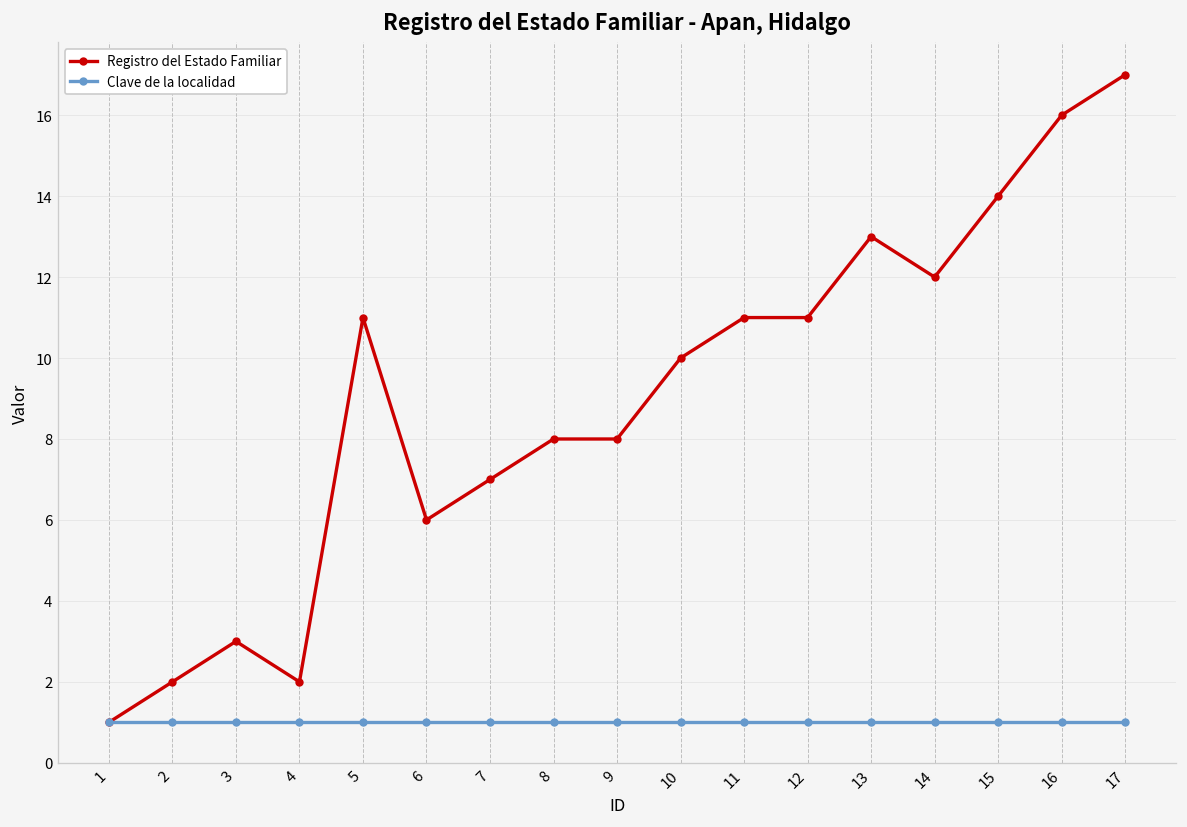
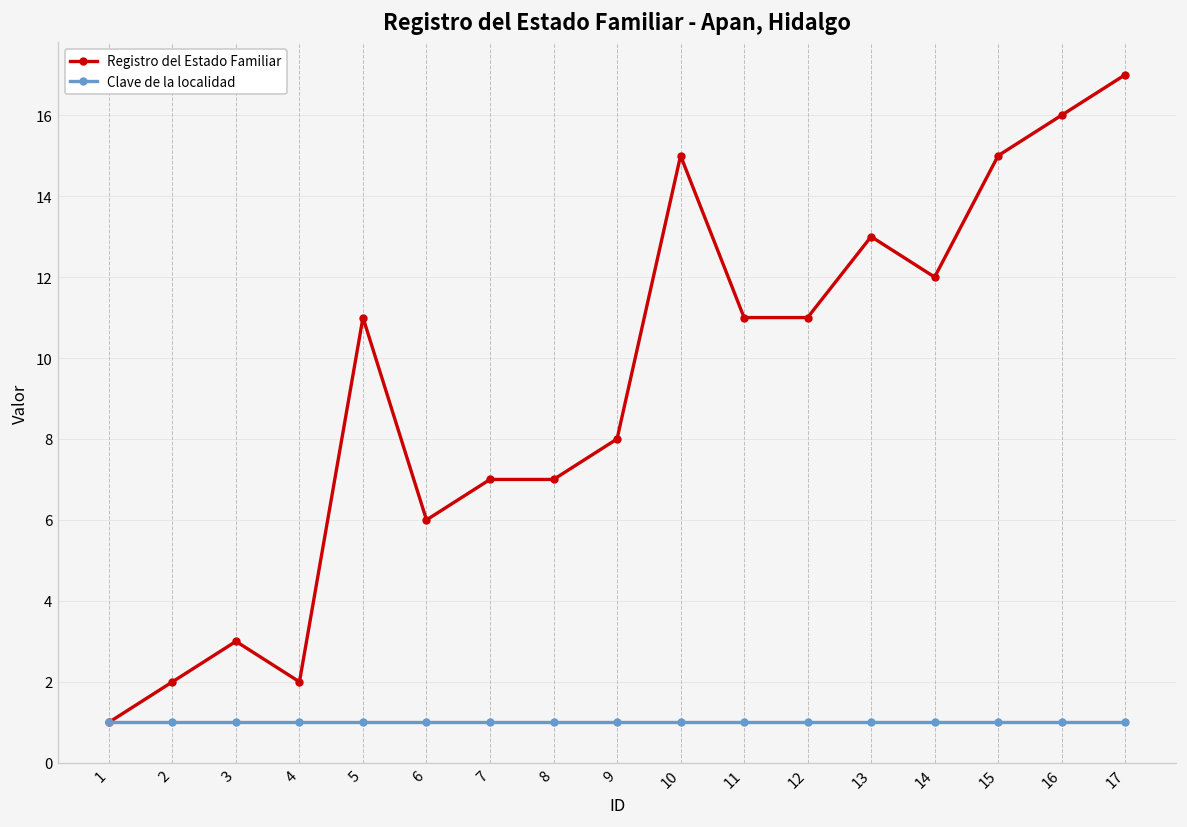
  {
    "Registro del Estado Familiar": {
      "2": 2,
      "3": 3,
      "4": 2,
      "5": 11,
      "6": 6,
      "7": 7,
-     "8": 8,
+     "8": 7,
      "9": 8,
-     "10": 10,
+     "10": 15,
      "11": 11,
      "12": 11,
      "13": 13,
      "14": 12,
-     "15": 14,
+     "15": 15,
      "16": 16,
      "17": 17
    },
    "Clave de la localidad": {
      "2": 1,
      "3": 1,
      "4": 1,
      "5": 1,
      "6": 1,
      "7": 1,
      "8": 1,
      "9": 1,
      "10": 1,
      "11": 1,
      "12": 1,
      "13": 1,
      "14": 1,
      "15": 1,
      "16": 1,
      "17": 1
    }
  }
